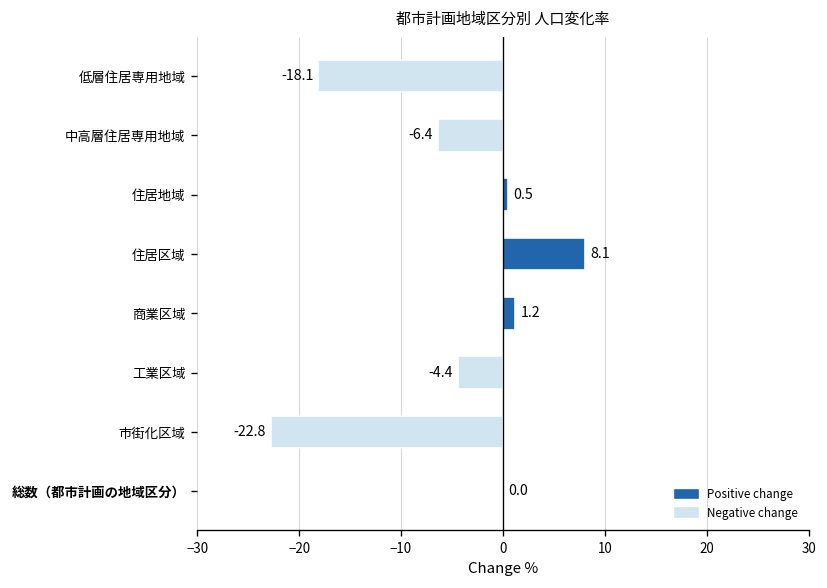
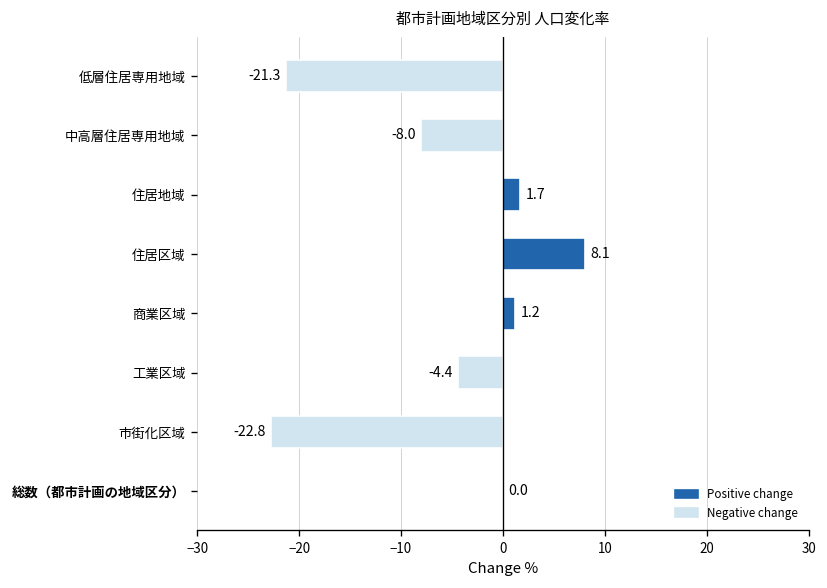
  {
-   "低層住居専用地域": -18.1,
-   "中高層住居専用地域": -6.4,
-   "住居地域": 0.5,
+   "低層住居専用地域": -21.3,
+   "中高層住居専用地域": -8.0,
+   "住居地域": 1.7,
    "住居区域": 8.1,
    "商業区域": 1.2,
    "工業区域": -4.4,
    "市街化区域": -22.8,
    "総数（都市計画の地域区分）": 0.0
  }
